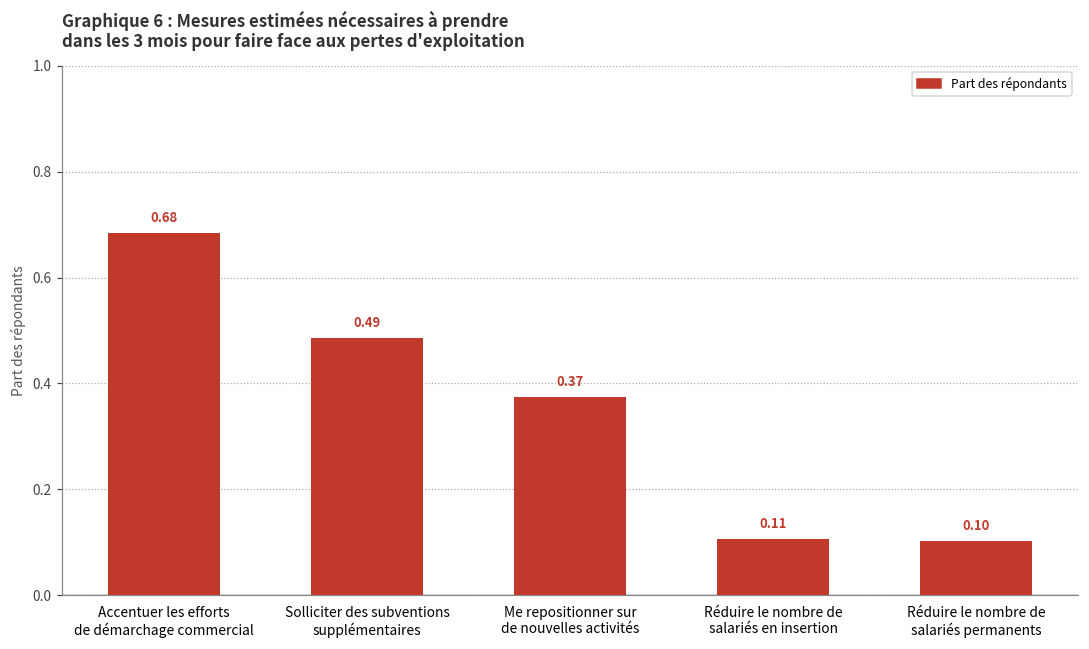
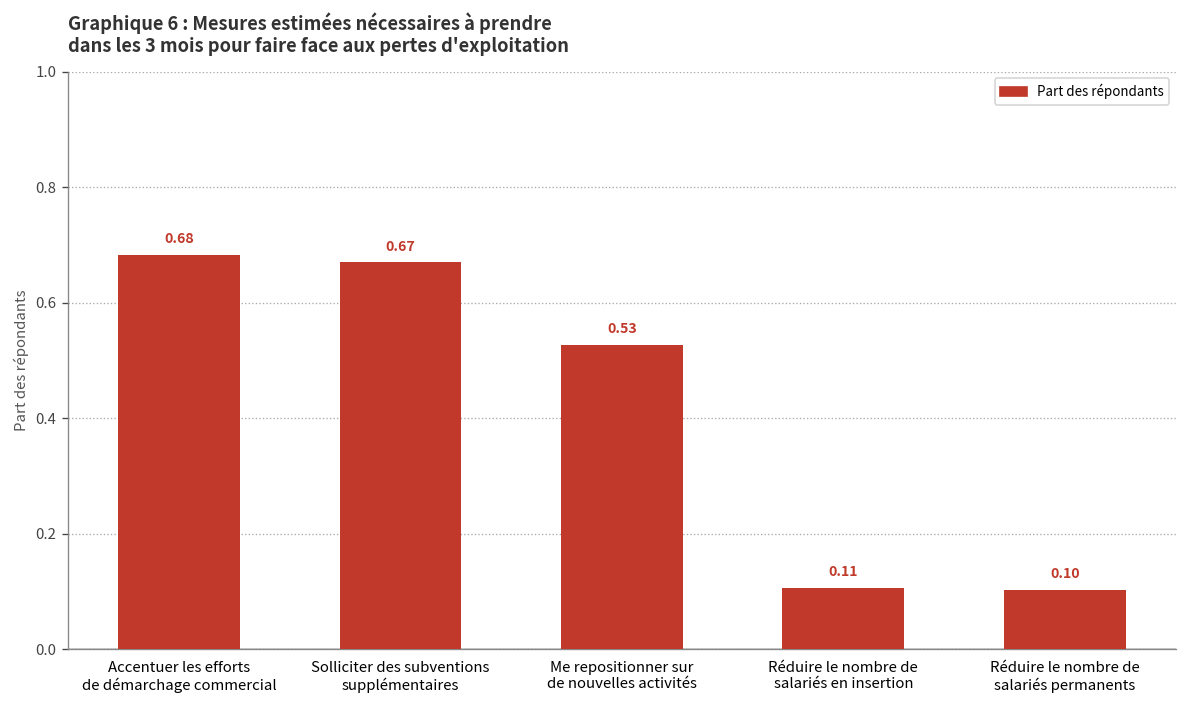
  {
    "Accentuer les efforts de démarchage commercial": 0.68,
-   "Solliciter des subventions supplémentaires": 0.49,
-   "Me repositionner sur de nouvelles activités": 0.37,
+   "Solliciter des subventions supplémentaires": 0.67,
+   "Me repositionner sur de nouvelles activités": 0.53,
    "Réduire le nombre de salariés en insertion": 0.11,
    "Réduire le nombre de salariés permanents": 0.10
  }
